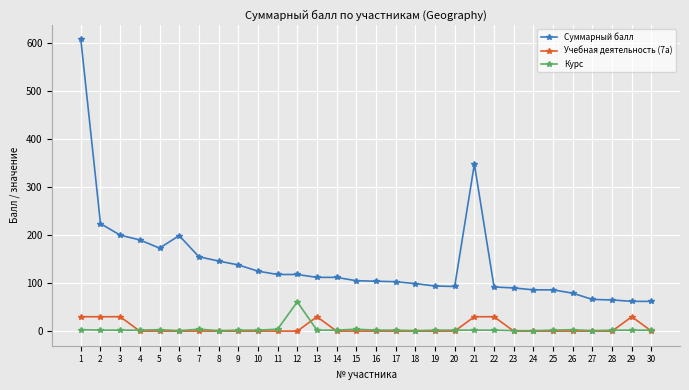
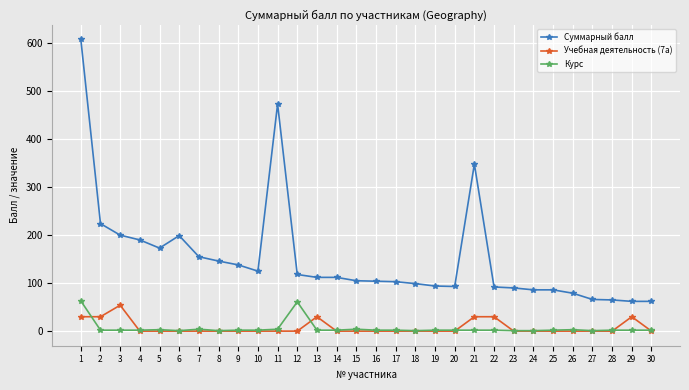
  {
    "Суммарный балл": {
      "1": 610,
      "2": 220,
      "3": 200,
      "4": 190,
      "5": 170,
      "6": 200,
      "7": 160,
      "8": 150,
      "9": 140,
      "10": 130,
-     "11": 120,
+     "11": 470,
      "12": 120,
      "13": 110,
      "14": 110,
      "15": 110,
      "16": 100,
      "17": 100,
      "18": 100,
      "19": 90,
      "20": 90,
      "21": 350,
      "22": 90,
      "23": 90,
      "24": 90,
      "25": 90,
      "26": 80,
      "27": 70,
      "28": 70,
      "29": 60,
      "30": 60
    },
    "Учебная деятельность (7а)": {
      "1": 30,
      "2": 30,
-     "3": 30,
+     "3": 50,
      "12": 0,
      "13": 30,
      "21": 30,
      "22": 30,
      "29": 30
    },
    "Курс": {
-     "1": 0,
+     "1": 60,
      "2": 0,
      "3": 0,
      "12": 60,
      "13": 0,
      "21": 0,
      "22": 0,
      "29": 0
    }
  }
